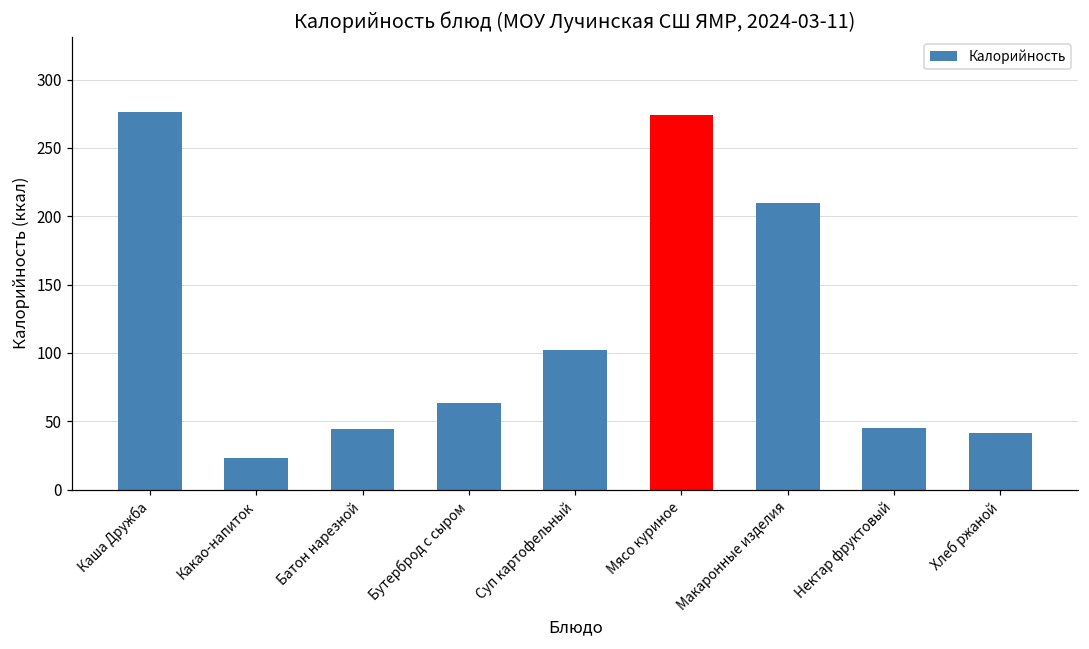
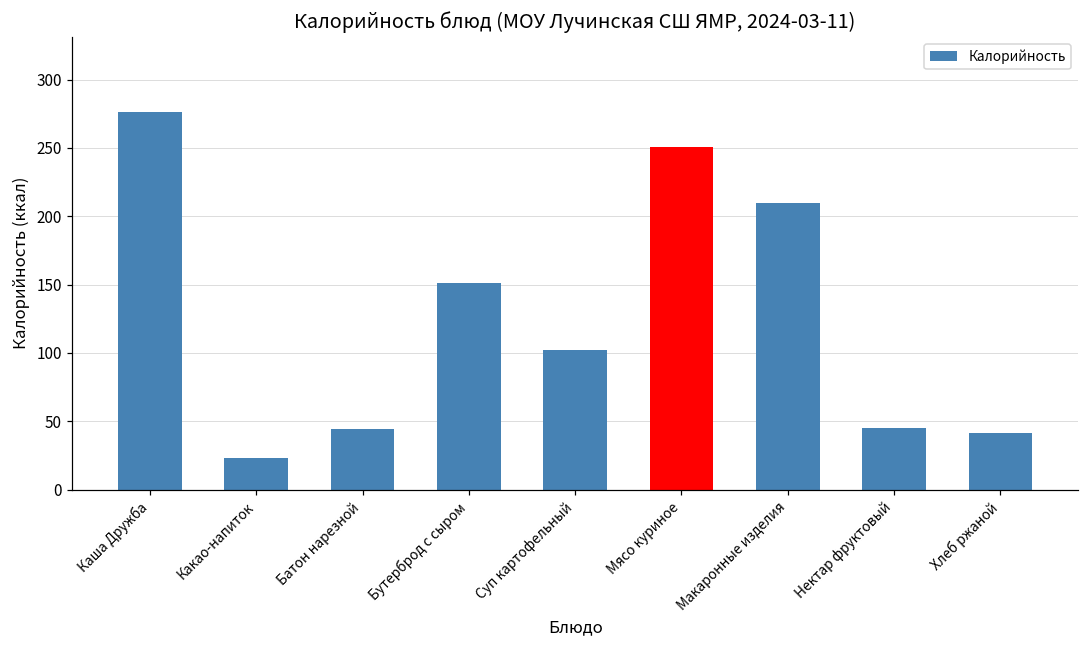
  {
    "Каша Дружба": 276,
    "Какао-напиток": 23,
    "Батон нарезной": 44,
-   "Бутерброд с сыром": 63,
+   "Бутерброд с сыром": 151,
    "Суп картофельный": 102,
-   "Мясо куриное": 274,
+   "Мясо куриное": 251,
    "Макаронные изделия": 210,
    "Нектар фруктовый": 45,
    "Хлеб ржаной": 41
  }
